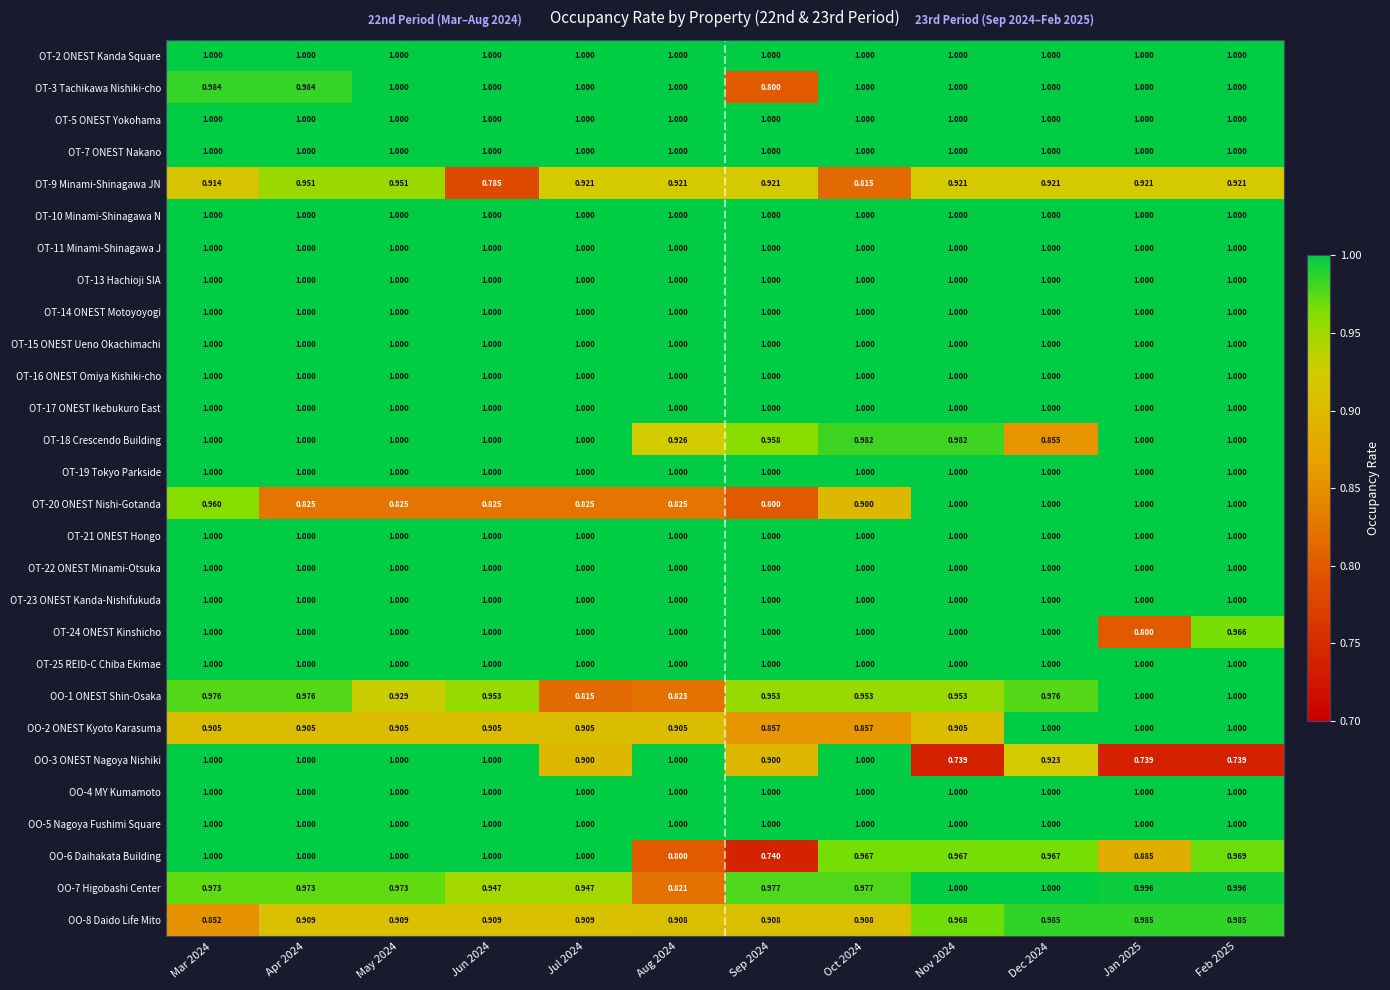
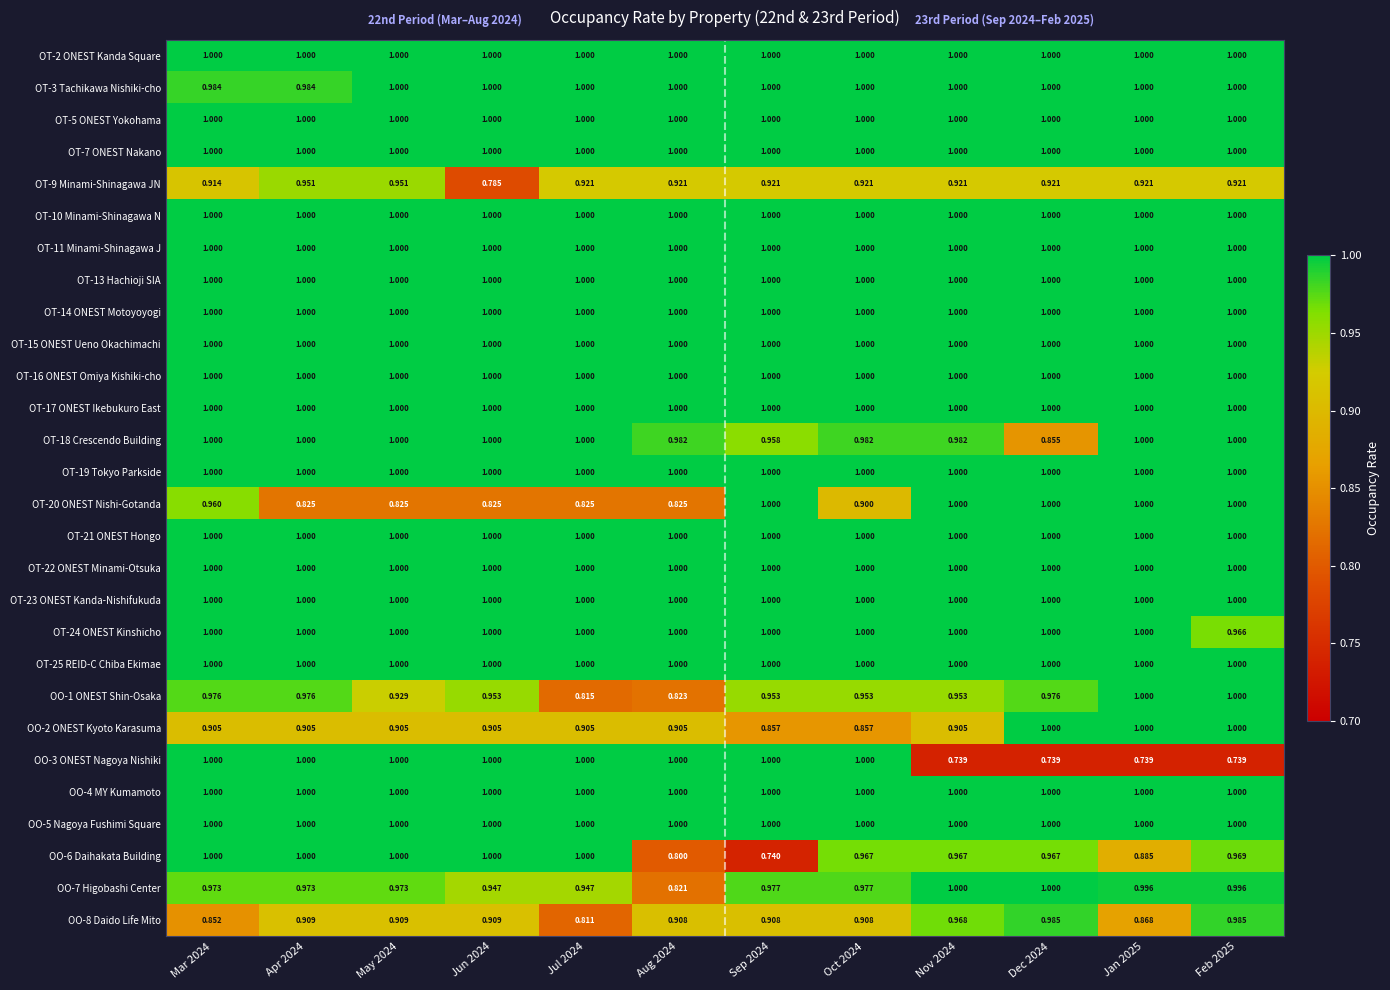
  {
    "OT-3 Tachikawa Nishiki-cho": {
      "Mar 2024": 0.984,
      "Apr 2024": 0.984,
      "May 2024": 1.000,
      "Jun 2024": 1.000,
      "Jul 2024": 1.000,
      "Aug 2024": 1.000,
-     "Sep 2024": 0.800,
+     "Sep 2024": 1.000,
      "Oct 2024": 1.000,
      "Nov 2024": 1.000,
      "Dec 2024": 1.000,
      "Jan 2025": 1.000,
      "Feb 2025": 1.000
    },
    "OT-9 Minami-Shinagawa JN": {
      "Mar 2024": 0.914,
      "Apr 2024": 0.951,
      "May 2024": 0.951,
      "Jun 2024": 0.785,
      "Jul 2024": 0.921,
      "Aug 2024": 0.921,
      "Sep 2024": 0.921,
-     "Oct 2024": 0.815,
+     "Oct 2024": 0.921,
      "Nov 2024": 0.921,
      "Dec 2024": 0.921,
      "Jan 2025": 0.921,
      "Feb 2025": 0.921
    },
    "OT-18 Crescendo Building": {
      "Mar 2024": 1.000,
      "Apr 2024": 1.000,
      "May 2024": 1.000,
      "Jun 2024": 1.000,
      "Jul 2024": 1.000,
-     "Aug 2024": 0.926,
+     "Aug 2024": 0.982,
      "Sep 2024": 0.958,
      "Oct 2024": 0.982,
      "Nov 2024": 0.982,
      "Dec 2024": 0.855,
      "Jan 2025": 1.000,
      "Feb 2025": 1.000
    },
    "OT-20 ONEST Nishi-Gotanda": {
      "Mar 2024": 0.960,
      "Apr 2024": 0.825,
      "May 2024": 0.825,
      "Jun 2024": 0.825,
      "Jul 2024": 0.825,
      "Aug 2024": 0.825,
-     "Sep 2024": 0.800,
+     "Sep 2024": 1.000,
      "Oct 2024": 0.900,
      "Nov 2024": 1.000,
      "Dec 2024": 1.000,
      "Jan 2025": 1.000,
      "Feb 2025": 1.000
    },
    "OT-24 ONEST Kinshicho": {
      "Mar 2024": 1.000,
      "Apr 2024": 1.000,
      "May 2024": 1.000,
      "Jun 2024": 1.000,
      "Jul 2024": 1.000,
      "Aug 2024": 1.000,
      "Sep 2024": 1.000,
      "Oct 2024": 1.000,
      "Nov 2024": 1.000,
      "Dec 2024": 1.000,
-     "Jan 2025": 0.800,
+     "Jan 2025": 1.000,
      "Feb 2025": 0.966
    },
    "OO-3 ONEST Nagoya Nishiki": {
      "Mar 2024": 1.000,
      "Apr 2024": 1.000,
      "May 2024": 1.000,
      "Jun 2024": 1.000,
-     "Jul 2024": 0.900,
+     "Jul 2024": 1.000,
      "Aug 2024": 1.000,
-     "Sep 2024": 0.900,
+     "Sep 2024": 1.000,
      "Oct 2024": 1.000,
      "Nov 2024": 0.739,
-     "Dec 2024": 0.923,
+     "Dec 2024": 0.739,
      "Jan 2025": 0.739,
      "Feb 2025": 0.739
    },
    "OO-8 Daido Life Mito": {
      "Mar 2024": 0.852,
      "Apr 2024": 0.909,
      "May 2024": 0.909,
      "Jun 2024": 0.909,
-     "Jul 2024": 0.909,
+     "Jul 2024": 0.811,
      "Aug 2024": 0.908,
      "Sep 2024": 0.908,
      "Oct 2024": 0.908,
      "Nov 2024": 0.968,
      "Dec 2024": 0.985,
-     "Jan 2025": 0.985,
+     "Jan 2025": 0.868,
      "Feb 2025": 0.985
    }
  }
